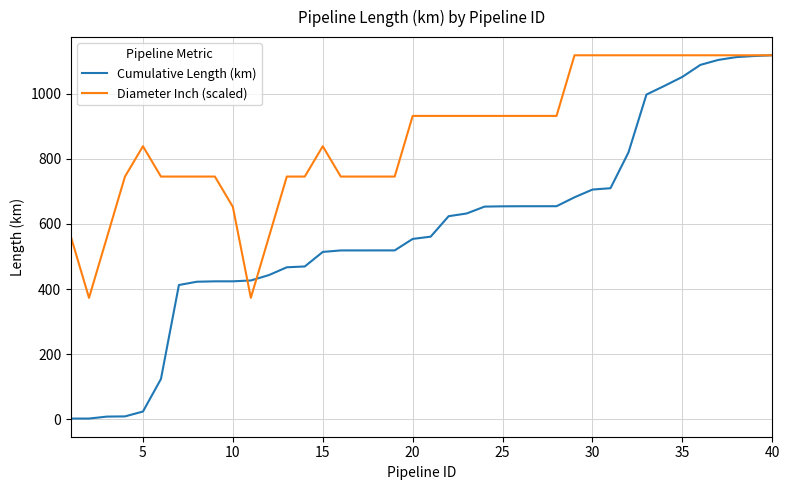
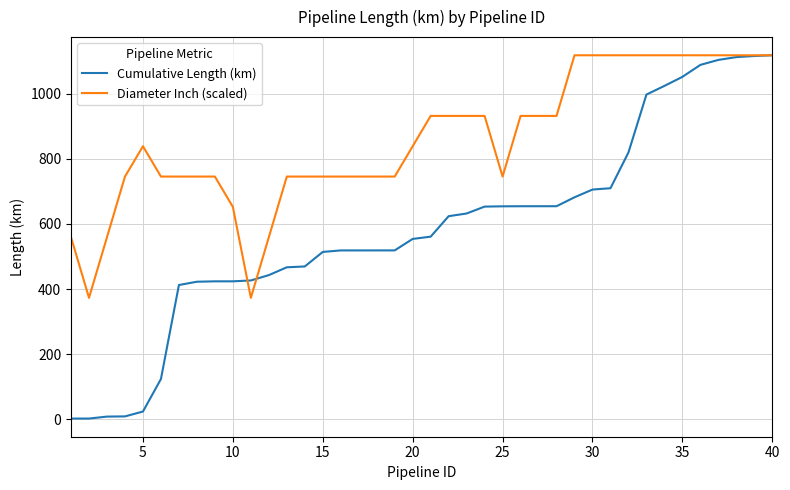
  {
    "Cumulative Length (km)": {
      "5": 20,
      "10": 420,
      "15": 510,
      "20": 550,
      "25": 650,
      "30": 710,
      "35": 1050
    },
    "Diameter Inch (scaled)": {
      "5": 840,
      "10": 650,
-     "15": 840,
-     "20": 930,
-     "25": 930,
+     "15": 750,
+     "20": 840,
+     "25": 750,
      "30": 1120,
      "35": 1120
    }
  }
